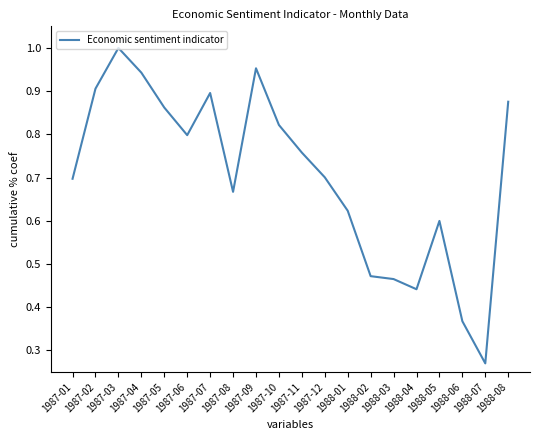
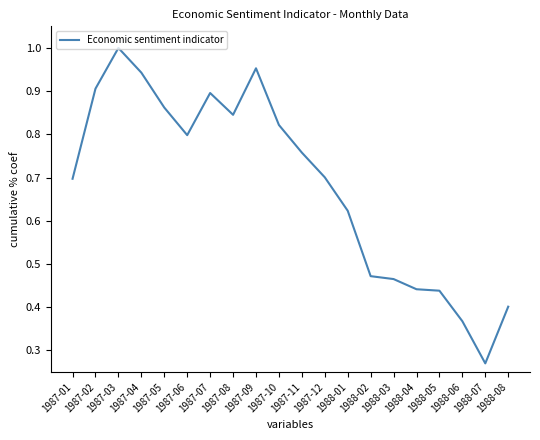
  {
    "1987-01": 0.70,
    "1987-02": 0.91,
    "1987-04": 0.94,
    "1987-05": 0.86,
    "1987-06": 0.80,
    "1987-07": 0.90,
-   "1987-08": 0.67,
+   "1987-08": 0.85,
    "1987-09": 0.95,
    "1987-10": 0.82,
    "1987-11": 0.76,
    "1987-12": 0.70,
    "1988-01": 0.62,
    "1988-02": 0.47,
    "1988-03": 0.47,
    "1988-04": 0.44,
-   "1988-05": 0.60,
+   "1988-05": 0.44,
    "1988-06": 0.37,
    "1988-07": 0.27,
-   "1988-08": 0.88
+   "1988-08": 0.40
  }
